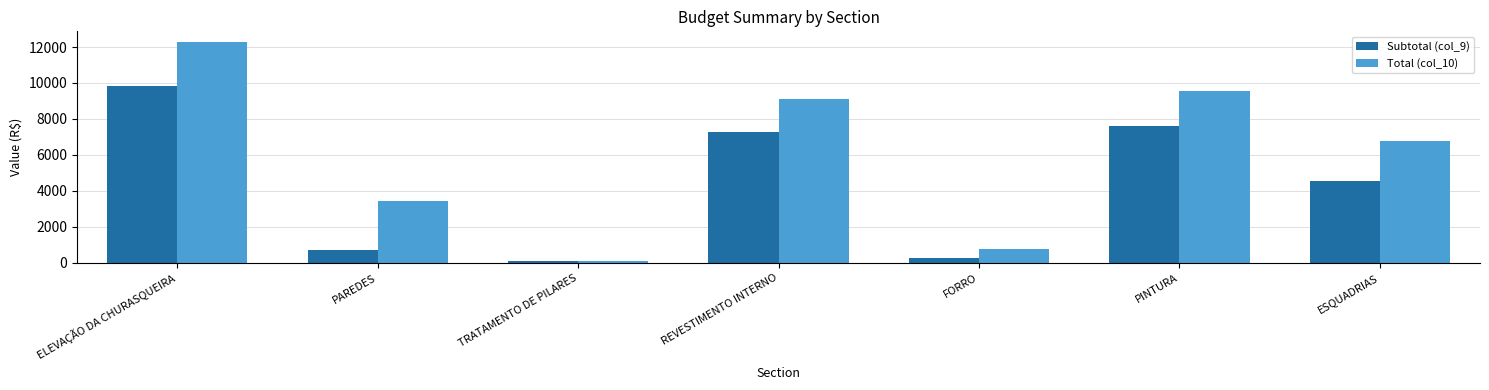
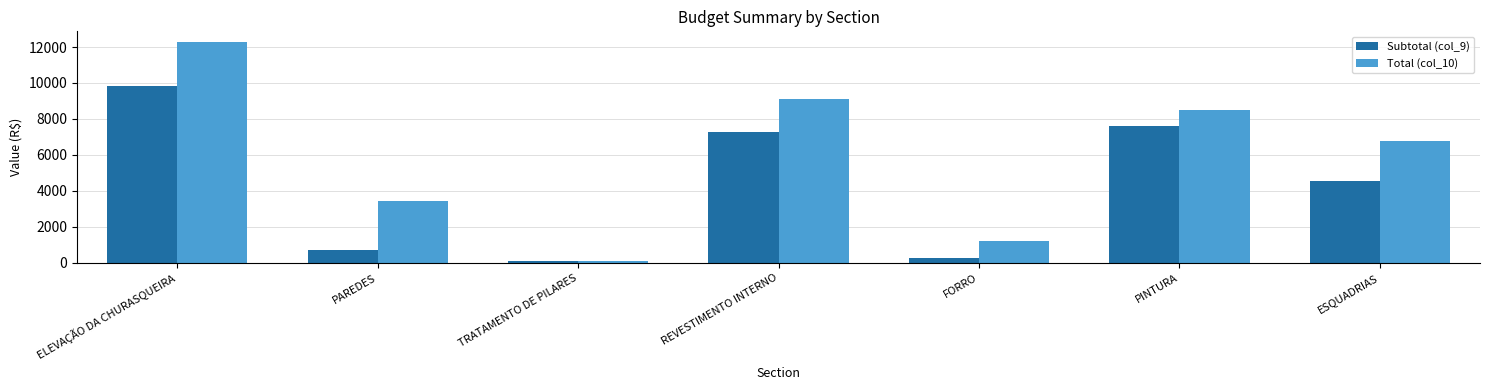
  {
    "Subtotal (col_9)": {
      "ELEVAÇÃO DA CHURASQUEIRA": 9800,
      "PAREDES": 700,
      "REVESTIMENTO INTERNO": 7300,
      "FORRO": 300,
      "PINTURA": 7600,
      "ESQUADRIAS": 4500
    },
    "Total (col_10)": {
      "ELEVAÇÃO DA CHURASQUEIRA": 12300,
      "PAREDES": 3500,
      "REVESTIMENTO INTERNO": 9100,
-     "FORRO": 800,
-     "PINTURA": 9500,
+     "FORRO": 1200,
+     "PINTURA": 8500,
      "ESQUADRIAS": 6800
    }
  }
